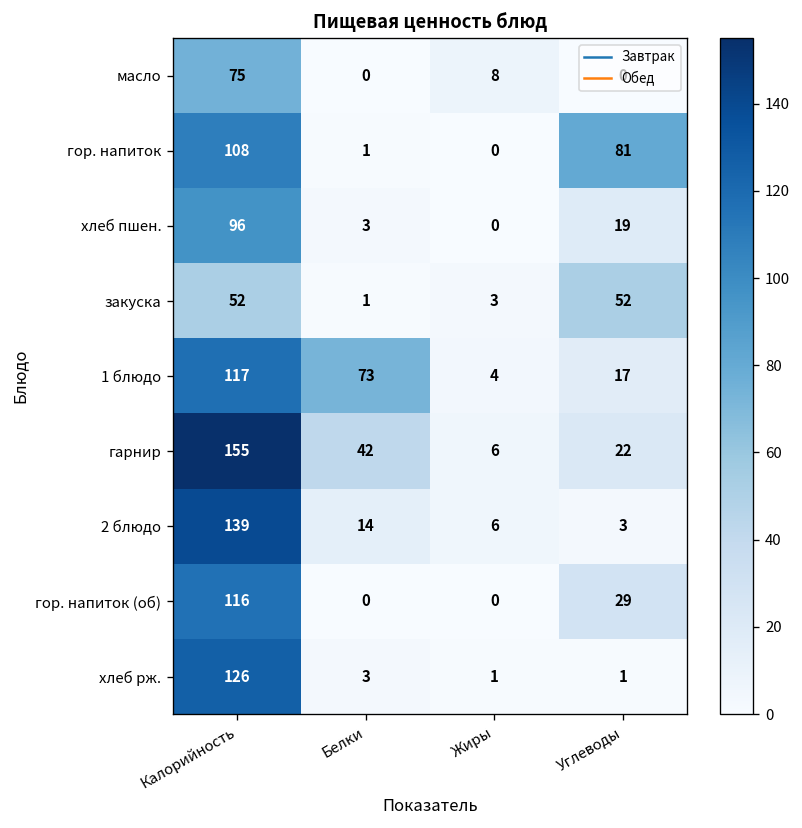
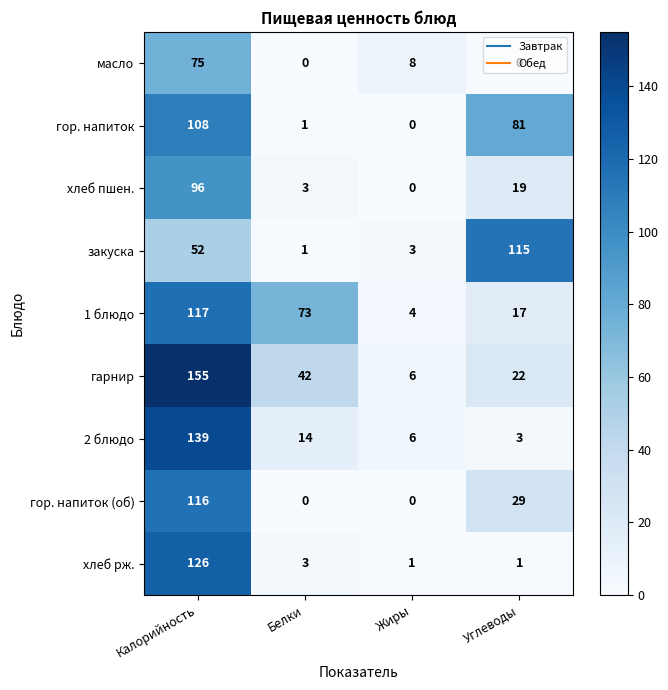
  {
    "масло": {
      "Калорийность": 75,
      "Белки": 0,
      "Жиры": 8
    },
    "гор. напиток": {
      "Калорийность": 108,
      "Белки": 1,
      "Жиры": 0,
      "Углеводы": 81
    },
    "хлеб пшен.": {
      "Калорийность": 96,
      "Белки": 3,
      "Жиры": 0,
      "Углеводы": 19
    },
    "закуска": {
      "Калорийность": 52,
      "Белки": 1,
      "Жиры": 3,
-     "Углеводы": 52
+     "Углеводы": 115
    },
    "1 блюдо": {
      "Калорийность": 117,
      "Белки": 73,
      "Жиры": 4,
      "Углеводы": 17
    },
    "гарнир": {
      "Калорийность": 155,
      "Белки": 42,
      "Жиры": 6,
      "Углеводы": 22
    },
    "2 блюдо": {
      "Калорийность": 139,
      "Белки": 14,
      "Жиры": 6,
      "Углеводы": 3
    },
    "гор. напиток (об)": {
      "Калорийность": 116,
      "Белки": 0,
      "Жиры": 0,
      "Углеводы": 29
    },
    "хлеб рж.": {
      "Калорийность": 126,
      "Белки": 3,
      "Жиры": 1,
      "Углеводы": 1
    }
  }
